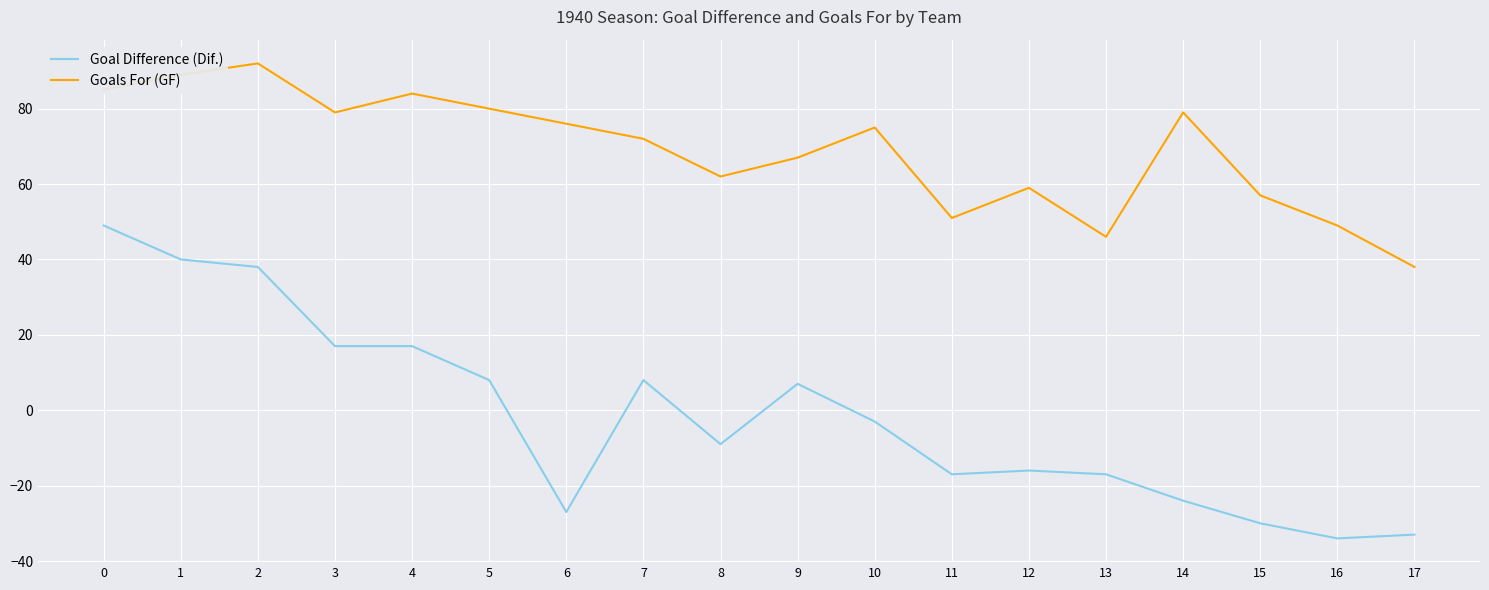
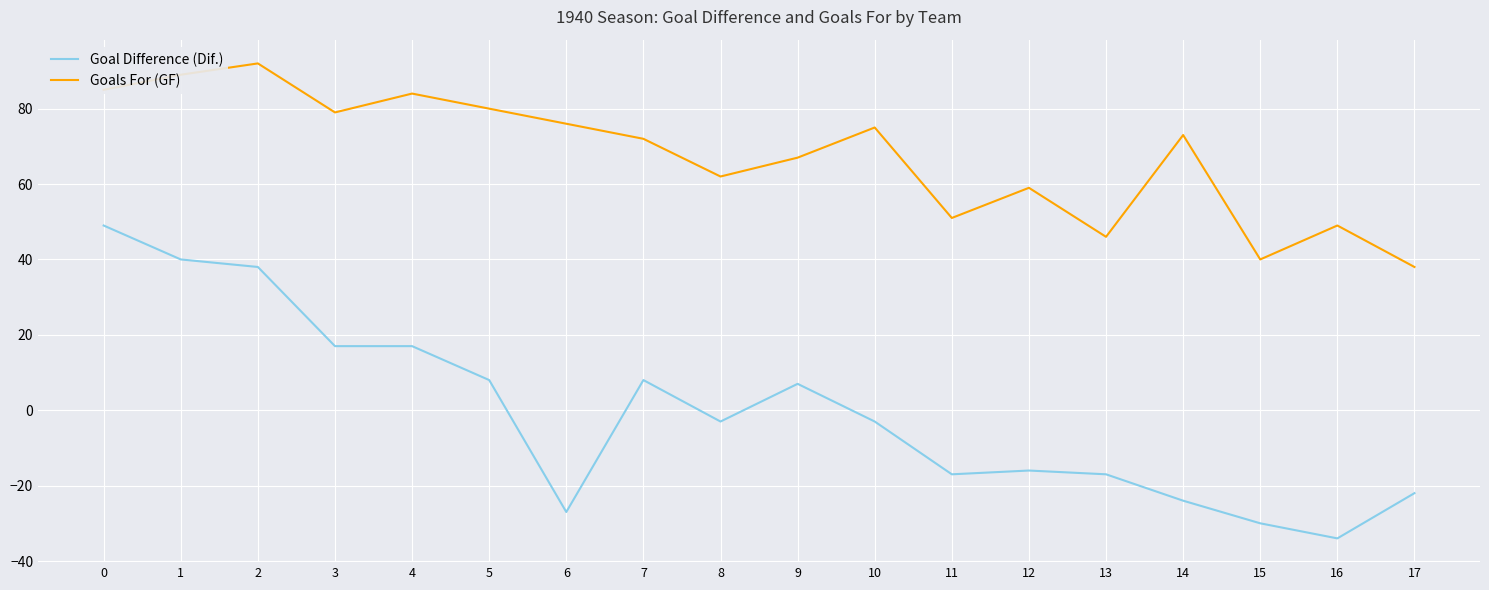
  {
    "Goal Difference (Dif.)": {
      "0": 49,
      "1": 40,
      "2": 38,
      "3": 17,
      "4": 17,
      "5": 8,
      "6": -27,
      "7": 8,
-     "8": -9,
+     "8": -3,
      "9": 7,
      "10": -3,
      "11": -17,
      "12": -16,
      "13": -17,
      "14": -24,
      "15": -30,
      "16": -34,
-     "17": -33
+     "17": -22
    },
    "Goals For (GF)": {
      "2": 92,
      "3": 79,
      "4": 84,
      "5": 80,
      "6": 76,
      "7": 72,
      "8": 62,
      "9": 67,
      "10": 75,
      "11": 51,
      "12": 59,
      "13": 46,
-     "14": 79,
-     "15": 57,
+     "14": 73,
+     "15": 40,
      "16": 49,
      "17": 38
    }
  }
